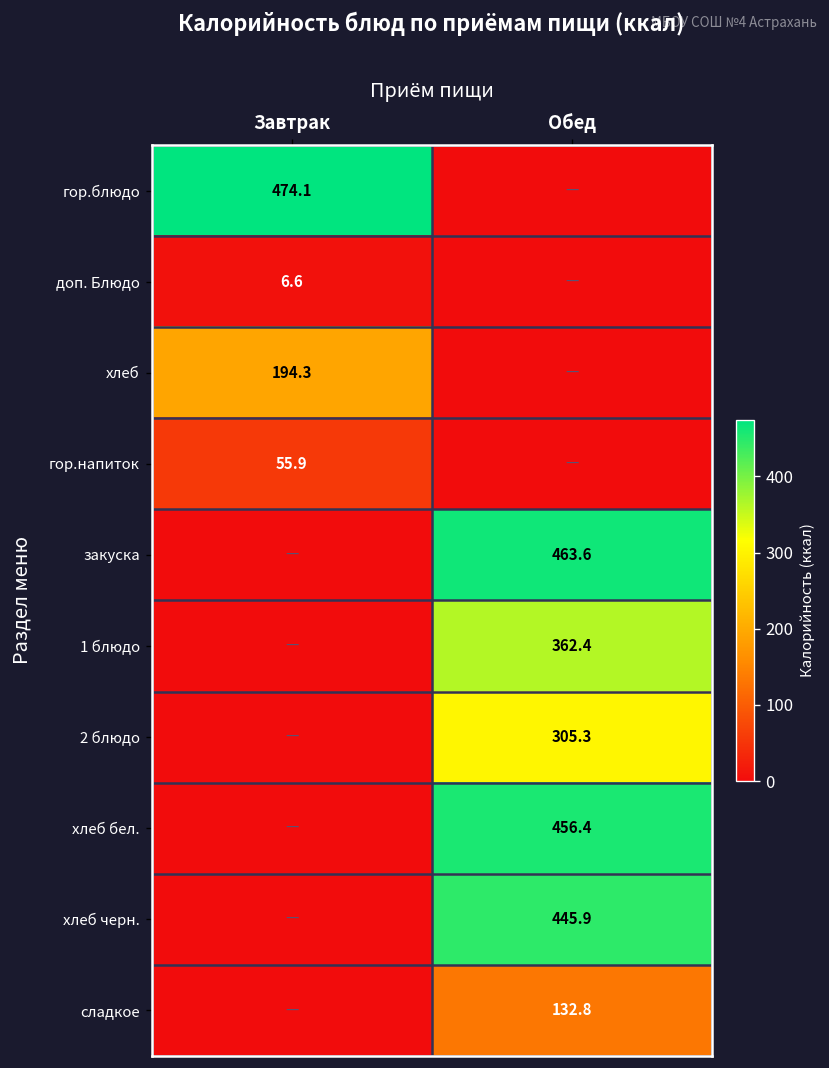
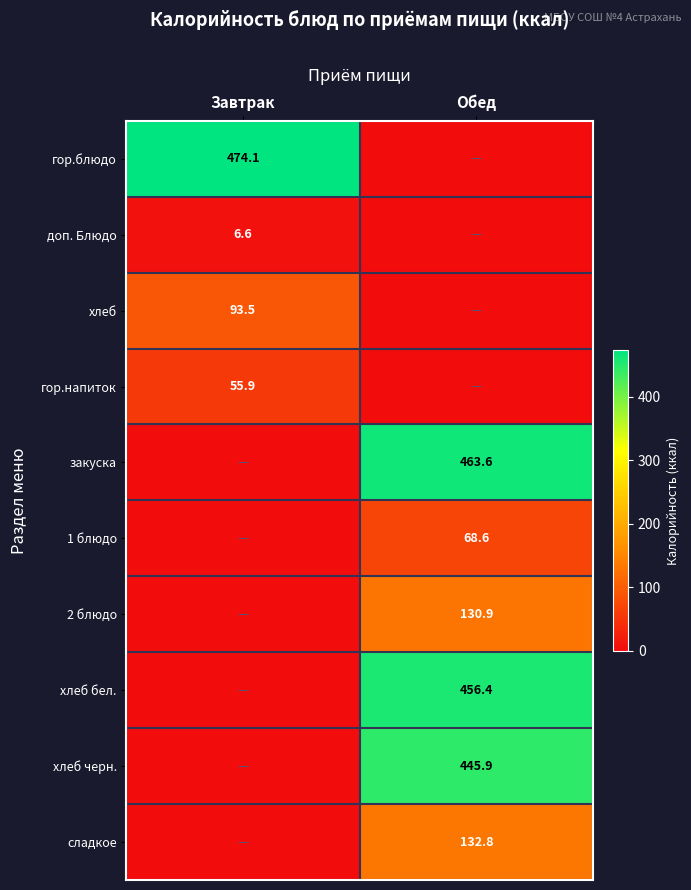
  {
    "гор.блюдо": {
      "Завтрак": 474.1
    },
    "доп. Блюдо": {
      "Завтрак": 6.6
    },
    "хлеб": {
-     "Завтрак": 194.3
+     "Завтрак": 93.5
    },
    "гор.напиток": {
      "Завтрак": 55.9
    },
    "закуска": {
      "Обед": 463.6
    },
    "1 блюдо": {
-     "Обед": 362.4
+     "Обед": 68.6
    },
    "2 блюдо": {
-     "Обед": 305.3
+     "Обед": 130.9
    },
    "хлеб бел.": {
      "Обед": 456.4
    },
    "хлеб черн.": {
      "Обед": 445.9
    },
    "сладкое": {
      "Обед": 132.8
    }
  }
